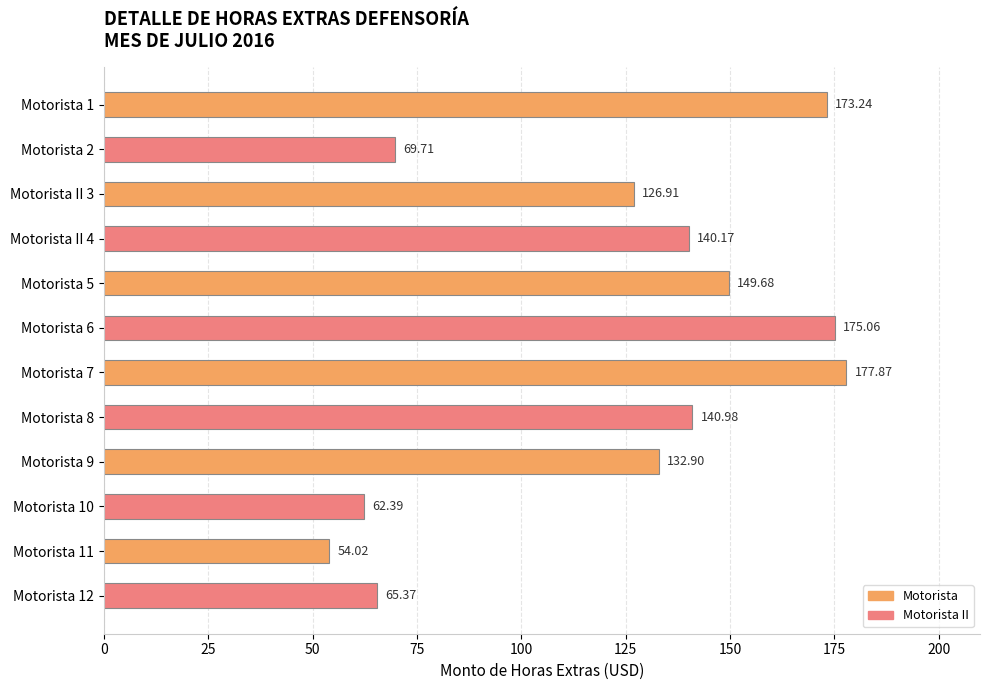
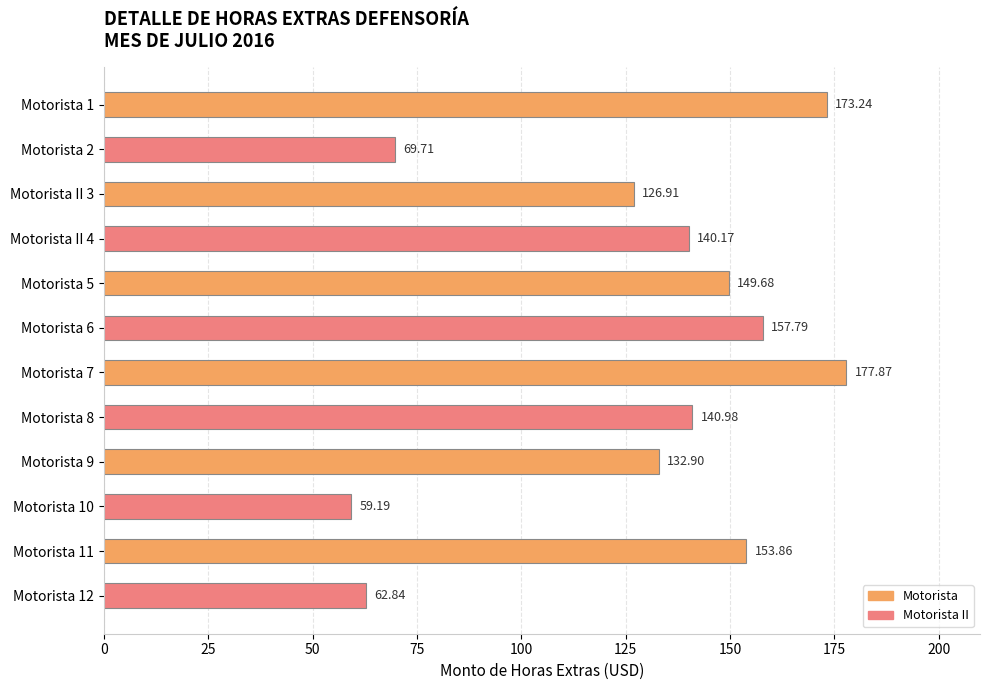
  {
    "Motorista 1": 173.24,
    "Motorista 2": 69.71,
    "Motorista II 3": 126.91,
    "Motorista II 4": 140.17,
    "Motorista 5": 149.68,
-   "Motorista 6": 175.06,
+   "Motorista 6": 157.79,
    "Motorista 7": 177.87,
    "Motorista 8": 140.98,
    "Motorista 9": 132.90,
-   "Motorista 10": 62.39,
-   "Motorista 11": 54.02,
-   "Motorista 12": 65.37
+   "Motorista 10": 59.19,
+   "Motorista 11": 153.86,
+   "Motorista 12": 62.84
  }
